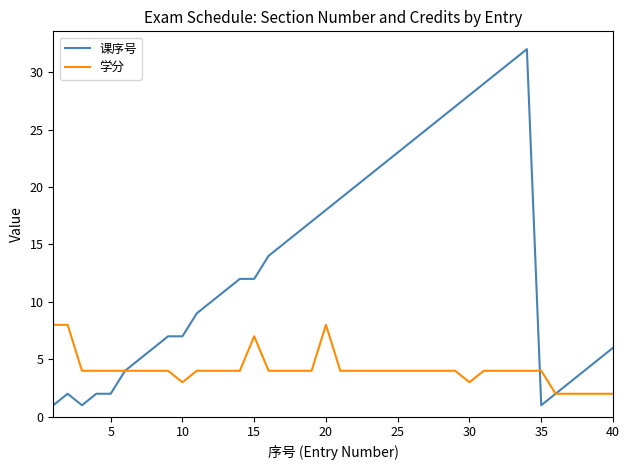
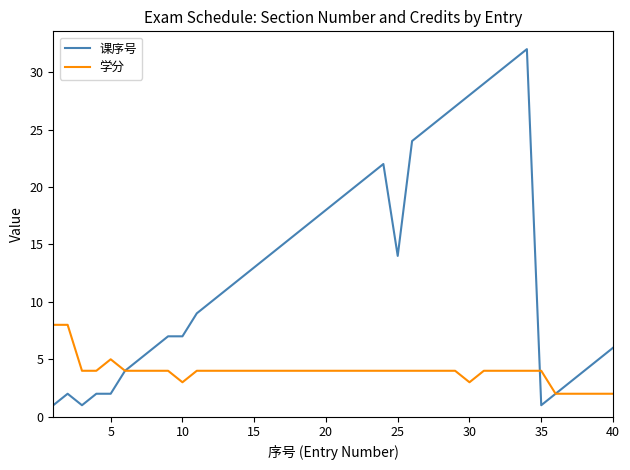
  {
    "课序号": {
      "5": 2,
      "10": 7,
-     "15": 12,
+     "15": 13,
      "20": 18,
-     "25": 23,
+     "25": 14,
      "30": 28,
      "35": 1,
      "40": 6
    },
    "学分": {
-     "5": 4,
+     "5": 5,
      "10": 3,
-     "15": 7,
-     "20": 8,
+     "15": 4,
+     "20": 4,
      "25": 4,
      "30": 3,
      "35": 4,
      "40": 2
    }
  }
